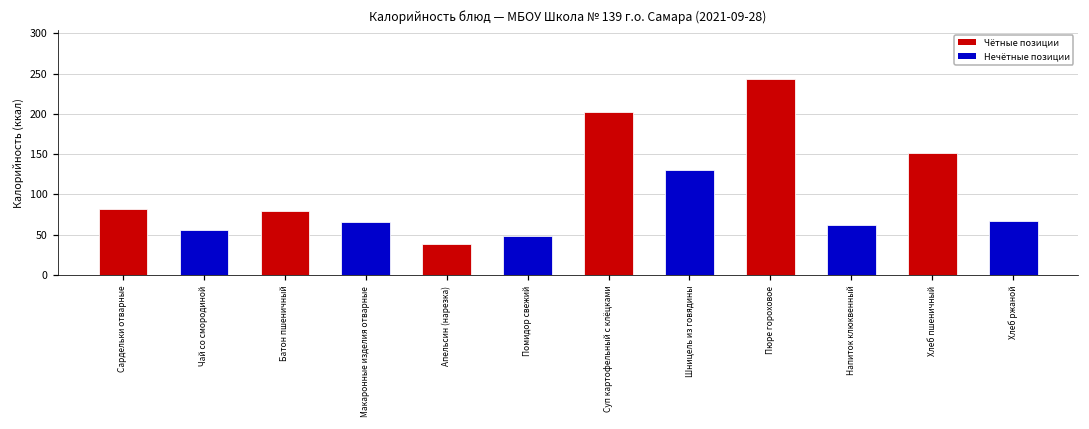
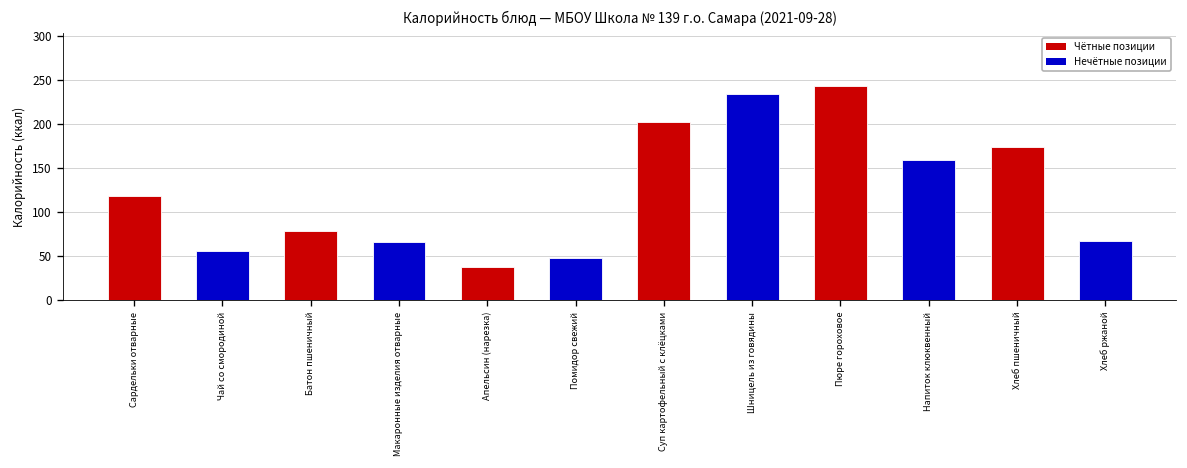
  {
-   "Сардельки отварные": 80,
+   "Сардельки отварные": 120,
    "Чай со смородиной": 60,
    "Батон пшеничный": 80,
    "Макаронные изделия отварные": 70,
    "Апельсин (нарезка)": 40,
    "Помидор свежий": 50,
    "Суп картофельный с клёцками": 200,
-   "Шницель из говядины": 130,
+   "Шницель из говядины": 230,
    "Пюре гороховое": 240,
-   "Напиток клюквенный": 60,
-   "Хлеб пшеничный": 150,
+   "Напиток клюквенный": 160,
+   "Хлеб пшеничный": 170,
    "Хлеб ржаной": 70
  }
